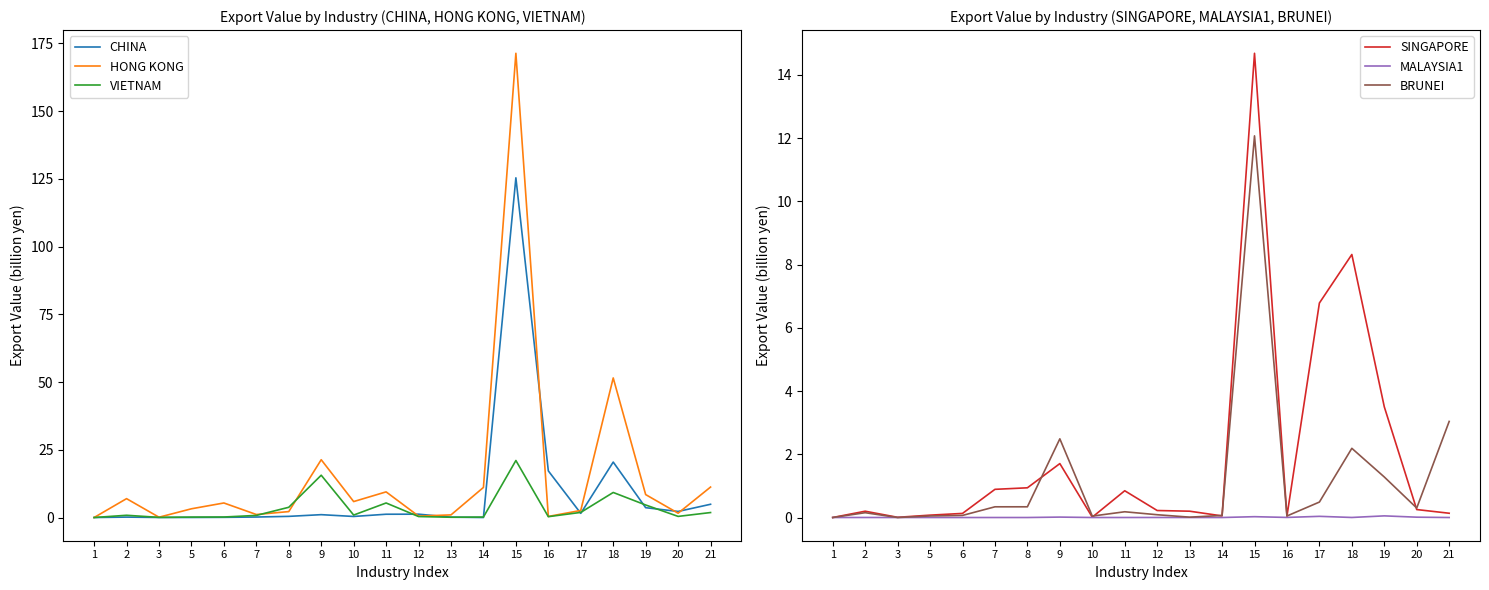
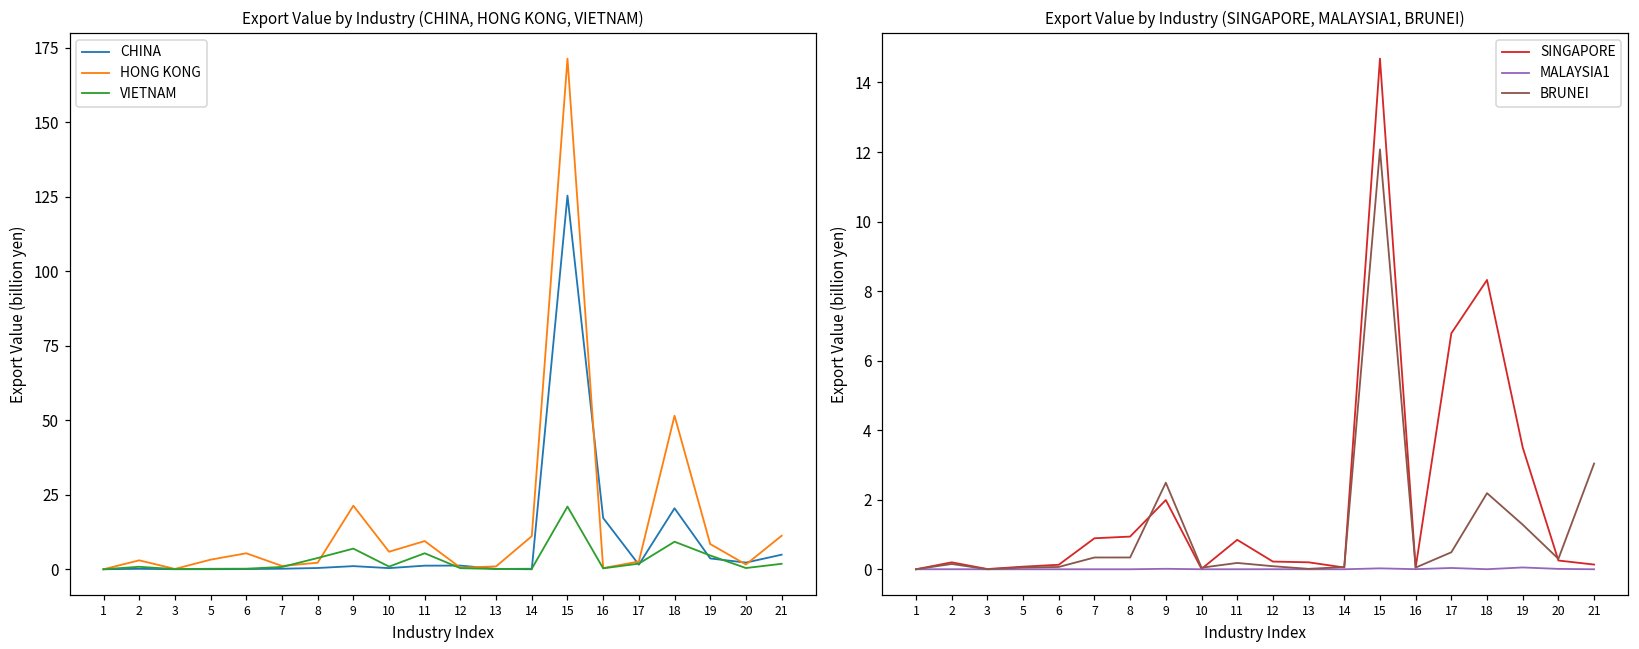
  {
    "Export Value by Industry (CHINA, HONG KONG, VIETNAM)": {
      "CHINA": {
        "8": 0,
        "9": 1,
        "11": 1,
        "15": 125,
        "16": 17,
        "18": 20,
        "19": 4,
        "21": 5
      },
      "HONG KONG": {
-       "2": 7,
+       "2": 3,
        "5": 3,
        "6": 5,
        "8": 2,
        "9": 21,
        "10": 6,
        "11": 9,
        "14": 11,
        "15": 171,
        "18": 52,
        "19": 8,
        "21": 11
      },
      "VIETNAM": {
        "8": 4,
-       "9": 16,
+       "9": 7,
        "11": 5,
        "15": 21,
        "18": 9,
        "19": 5,
        "20": 0,
        "21": 2
      }
    },
    "Export Value by Industry (SINGAPORE, MALAYSIA1, BRUNEI)": {
      "SINGAPORE": {
        "7": 0.9,
        "8": 0.9,
-       "9": 1.7,
+       "9": 2.0,
        "11": 0.8,
        "12": 0.2,
        "13": 0.2,
        "15": 14.7,
        "17": 6.8,
        "18": 8.3,
        "19": 3.5,
        "21": 0.1
      },
      "MALAYSIA1": {
        "2": 0.0,
        "7": 0.0,
        "8": 0.0,
        "9": 0.0,
        "11": 0.0,
        "12": 0.0,
        "15": 0.0,
        "17": 0.0,
        "18": 0.0,
        "19": 0.1,
        "20": 0.0,
        "21": 0.0
      },
      "BRUNEI": {
        "7": 0.3,
        "8": 0.3,
        "9": 2.5,
        "11": 0.2,
        "12": 0.1,
        "15": 12.1,
        "17": 0.5,
        "18": 2.2,
        "19": 1.3,
        "21": 3.0
      }
    }
  }
